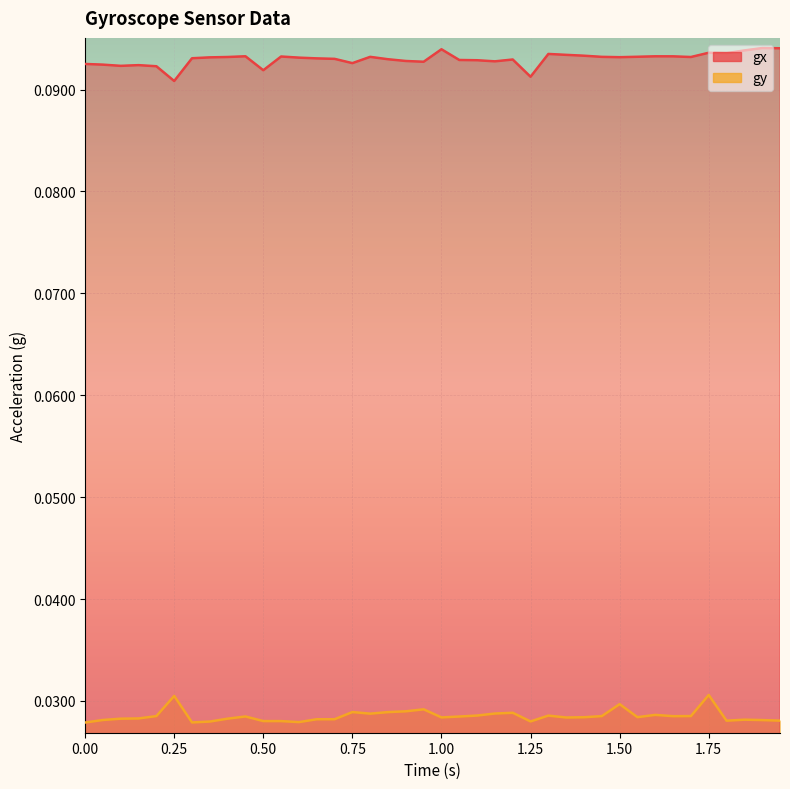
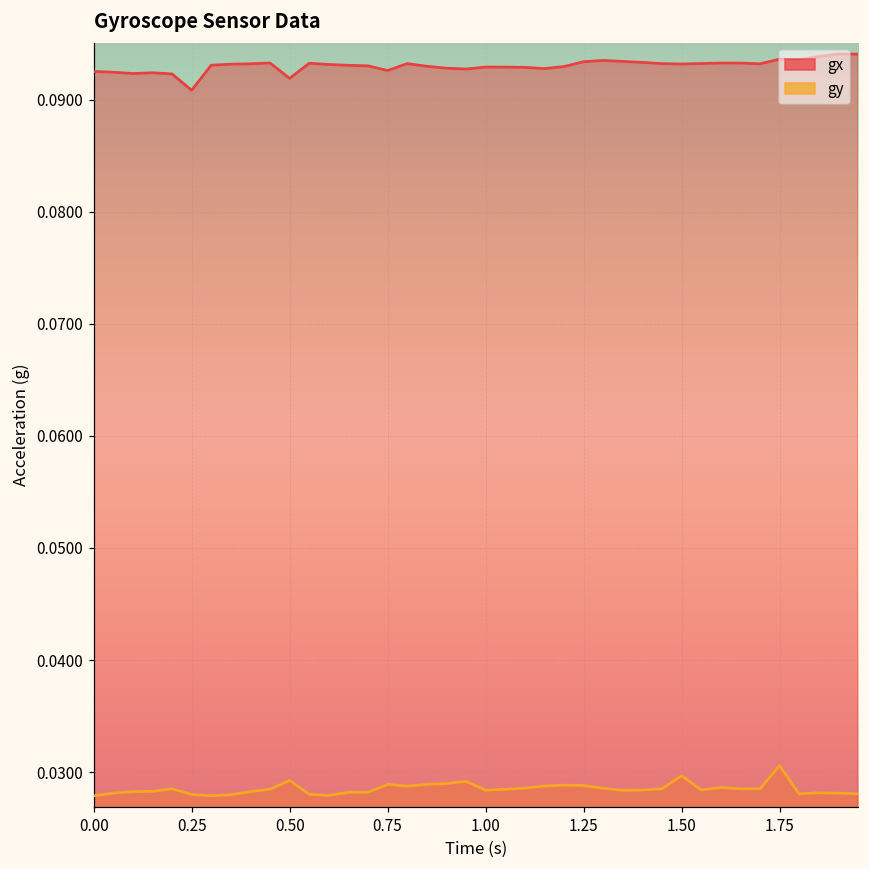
  {
    "gy": {
      "0.00": 0.0279,
-     "0.25": 0.0305,
-     "0.50": 0.0280,
+     "0.25": 0.0280,
+     "0.50": 0.0293,
      "0.75": 0.0289,
      "1.00": 0.0284,
-     "1.25": 0.0280,
+     "1.25": 0.0288,
      "1.50": 0.0297,
      "1.75": 0.0306
    },
    "gx": {
      "0.00": 0.0925,
      "0.25": 0.0908,
      "0.50": 0.0919,
      "0.75": 0.0926,
-     "1.00": 0.0940,
-     "1.25": 0.0913,
+     "1.00": 0.0929,
+     "1.25": 0.0934,
      "1.50": 0.0932
    }
  }
